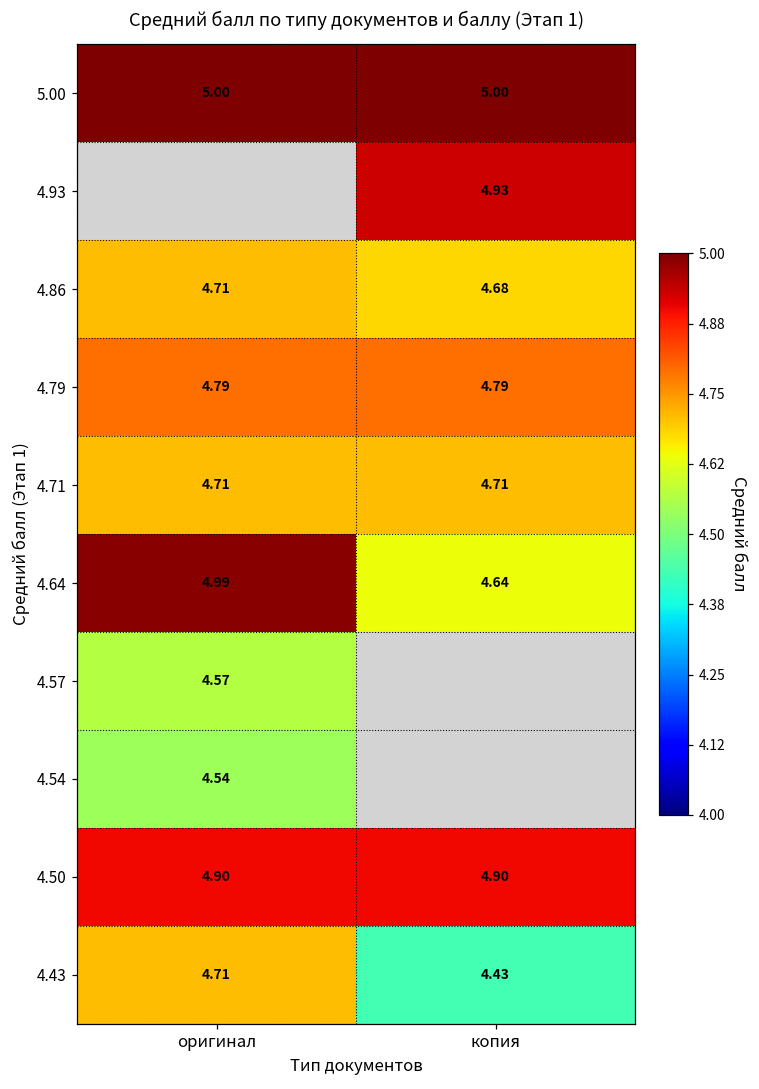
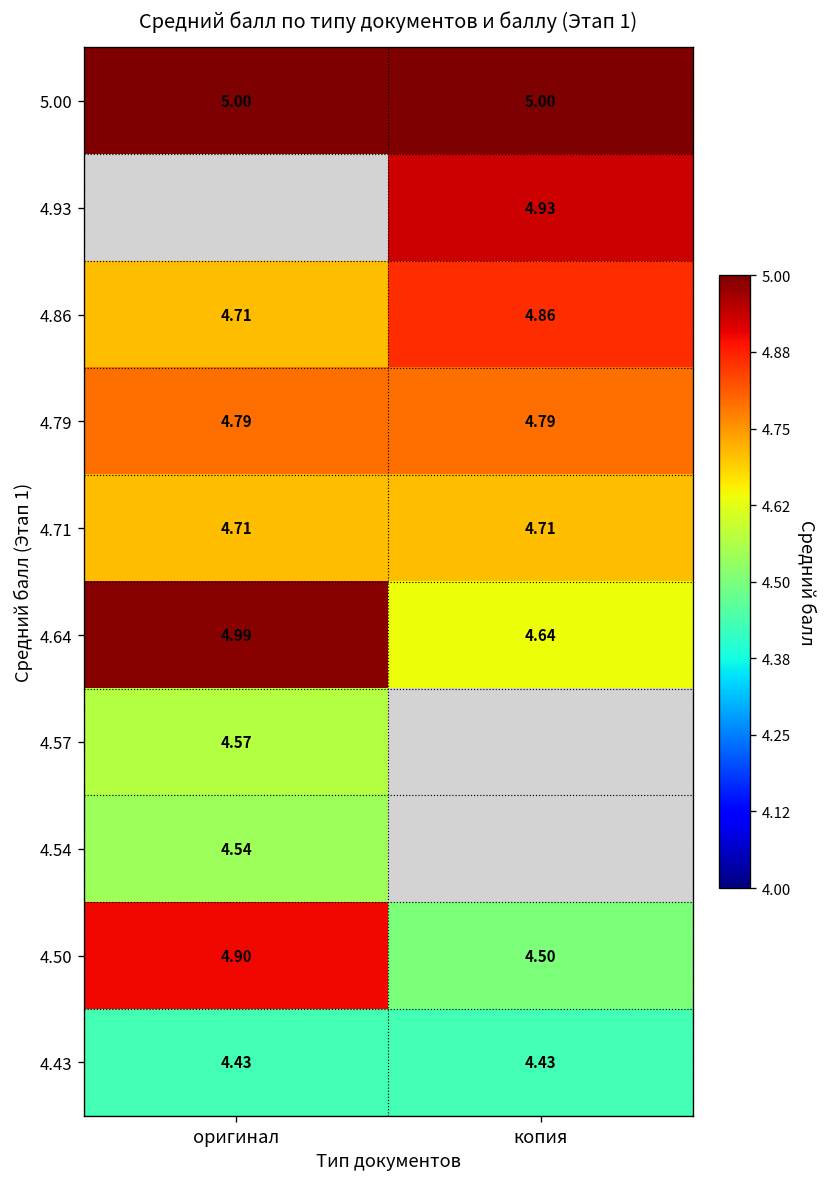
  {
    "5.00": {
      "оригинал": 5.00,
      "копия": 5.00
    },
    "4.93": {
      "копия": 4.93
    },
    "4.86": {
      "оригинал": 4.71,
-     "копия": 4.68
+     "копия": 4.86
    },
    "4.79": {
      "оригинал": 4.79,
      "копия": 4.79
    },
    "4.71": {
      "оригинал": 4.71,
      "копия": 4.71
    },
    "4.64": {
      "оригинал": 4.99,
      "копия": 4.64
    },
    "4.57": {
      "оригинал": 4.57
    },
    "4.54": {
      "оригинал": 4.54
    },
    "4.50": {
      "оригинал": 4.90,
-     "копия": 4.90
+     "копия": 4.50
    },
    "4.43": {
-     "оригинал": 4.71,
+     "оригинал": 4.43,
      "копия": 4.43
    }
  }
